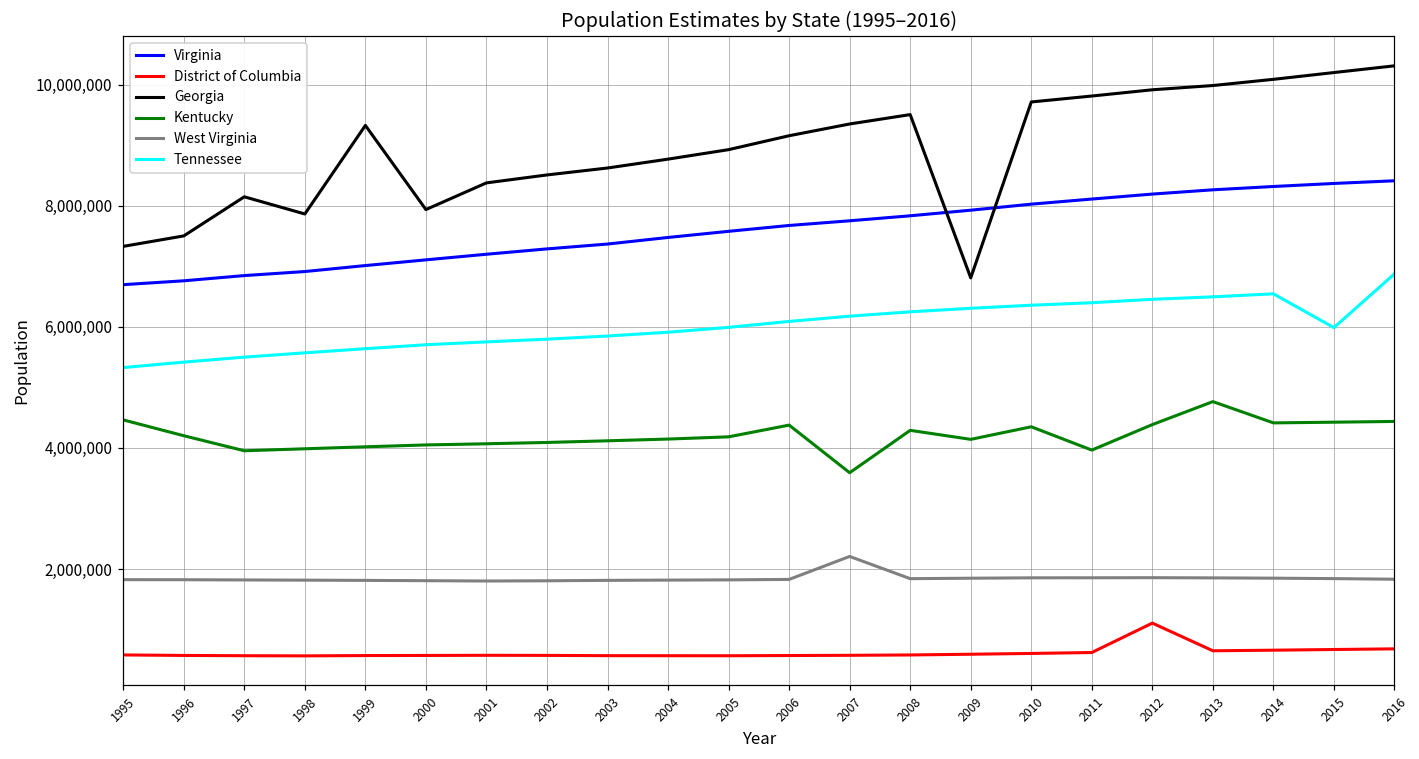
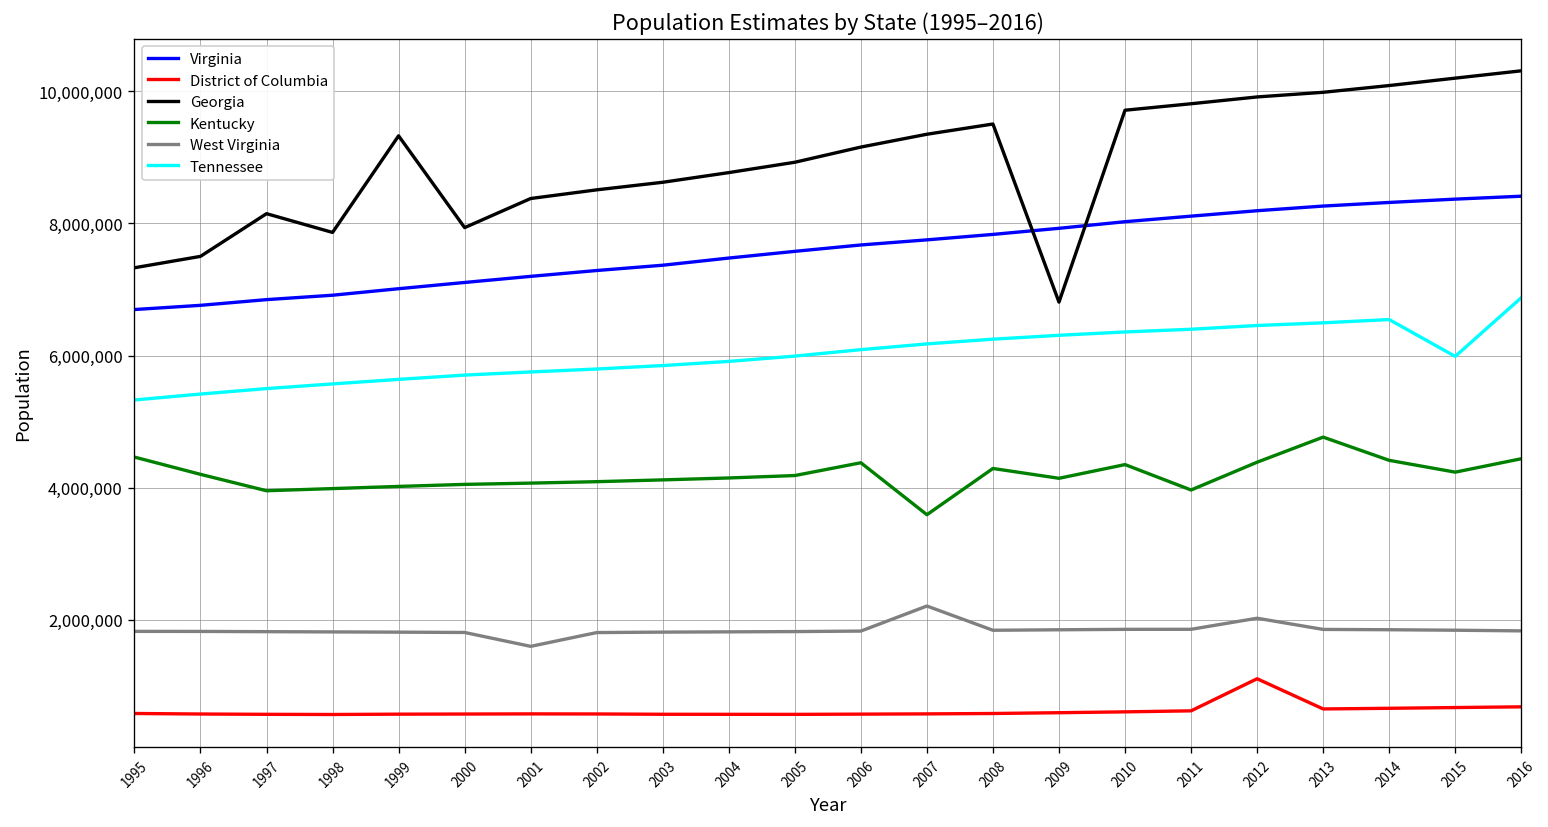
  {
    "Virginia": {
      "1995": "6,700,000",
      "1996": "6,800,000",
      "1997": "6,800,000",
      "1998": "6,900,000",
      "1999": "7,000,000",
      "2000": "7,100,000",
      "2001": "7,200,000",
      "2002": "7,300,000",
      "2003": "7,400,000",
      "2004": "7,500,000",
      "2005": "7,600,000",
      "2006": "7,700,000",
      "2007": "7,800,000",
      "2008": "7,800,000",
      "2009": "7,900,000",
      "2010": "8,000,000",
      "2011": "8,100,000",
      "2012": "8,200,000",
      "2013": "8,300,000",
      "2014": "8,300,000",
      "2015": "8,400,000",
      "2016": "8,400,000"
    },
    "District of Columbia": {
      "1995": "600,000",
      "1996": "600,000",
      "1997": "600,000",
      "1998": "600,000",
      "1999": "600,000",
      "2000": "600,000",
      "2001": "600,000",
      "2002": "600,000",
      "2003": "600,000",
      "2004": "600,000",
      "2005": "600,000",
      "2006": "600,000",
      "2007": "600,000",
      "2008": "600,000",
      "2009": "600,000",
      "2010": "600,000",
      "2011": "600,000",
      "2012": "1,100,000",
      "2013": "600,000",
      "2014": "700,000",
      "2015": "700,000",
      "2016": "700,000"
    },
    "Georgia": {
      "1995": "7,300,000",
      "1996": "7,500,000",
      "1997": "8,100,000",
      "1998": "7,900,000",
      "1999": "9,300,000",
      "2000": "7,900,000",
      "2001": "8,400,000",
      "2002": "8,500,000",
      "2003": "8,600,000",
      "2004": "8,800,000",
      "2005": "8,900,000",
      "2006": "9,200,000",
      "2007": "9,300,000",
      "2008": "9,500,000",
      "2009": "6,800,000",
      "2010": "9,700,000",
      "2011": "9,800,000",
      "2012": "9,900,000",
      "2013": "10,000,000",
      "2014": "10,100,000",
      "2015": "10,200,000",
      "2016": "10,300,000"
    },
    "Kentucky": {
      "1995": "4,500,000",
      "1996": "4,200,000",
      "1997": "4,000,000",
      "1998": "4,000,000",
      "1999": "4,000,000",
      "2000": "4,000,000",
      "2001": "4,100,000",
      "2002": "4,100,000",
      "2003": "4,100,000",
      "2004": "4,100,000",
      "2005": "4,200,000",
      "2006": "4,400,000",
      "2007": "3,600,000",
      "2008": "4,300,000",
      "2009": "4,100,000",
      "2010": "4,300,000",
      "2011": "4,000,000",
      "2012": "4,400,000",
      "2013": "4,800,000",
      "2014": "4,400,000",
-     "2015": "4,400,000",
+     "2015": "4,200,000",
      "2016": "4,400,000"
    },
    "West Virginia": {
      "1995": "1,800,000",
      "1996": "1,800,000",
      "1997": "1,800,000",
      "1998": "1,800,000",
      "1999": "1,800,000",
      "2000": "1,800,000",
-     "2001": "1,800,000",
+     "2001": "1,600,000",
      "2002": "1,800,000",
      "2003": "1,800,000",
      "2004": "1,800,000",
      "2005": "1,800,000",
      "2006": "1,800,000",
      "2007": "2,200,000",
      "2008": "1,800,000",
      "2009": "1,800,000",
      "2010": "1,900,000",
      "2011": "1,900,000",
-     "2012": "1,900,000",
+     "2012": "2,000,000",
      "2013": "1,900,000",
      "2014": "1,800,000",
      "2015": "1,800,000",
      "2016": "1,800,000"
    },
    "Tennessee": {
      "1995": "5,300,000",
      "1996": "5,400,000",
      "1997": "5,500,000",
      "1998": "5,600,000",
      "1999": "5,600,000",
      "2000": "5,700,000",
      "2001": "5,800,000",
      "2002": "5,800,000",
      "2003": "5,800,000",
      "2004": "5,900,000",
      "2005": "6,000,000",
      "2006": "6,100,000",
      "2007": "6,200,000",
      "2008": "6,200,000",
      "2009": "6,300,000",
      "2010": "6,400,000",
      "2011": "6,400,000",
      "2012": "6,500,000",
      "2013": "6,500,000",
      "2014": "6,500,000",
      "2015": "6,000,000",
      "2016": "6,900,000"
    }
  }
